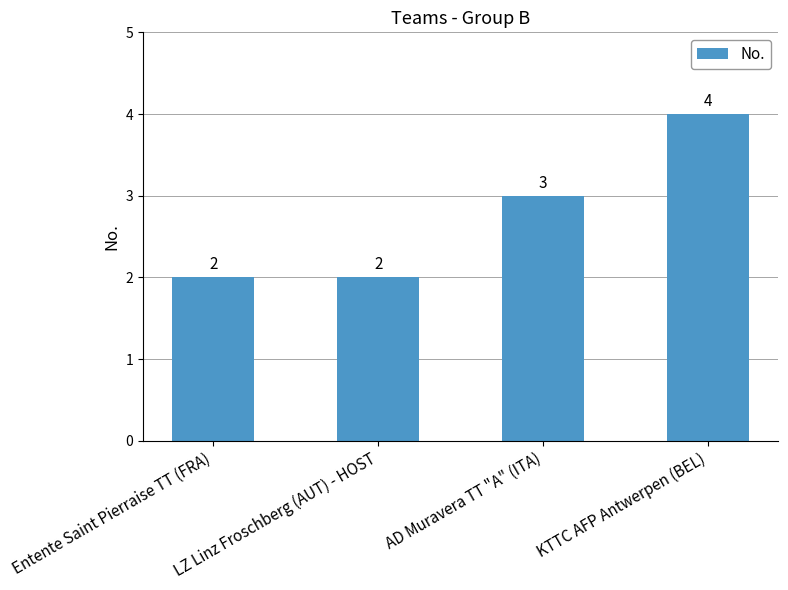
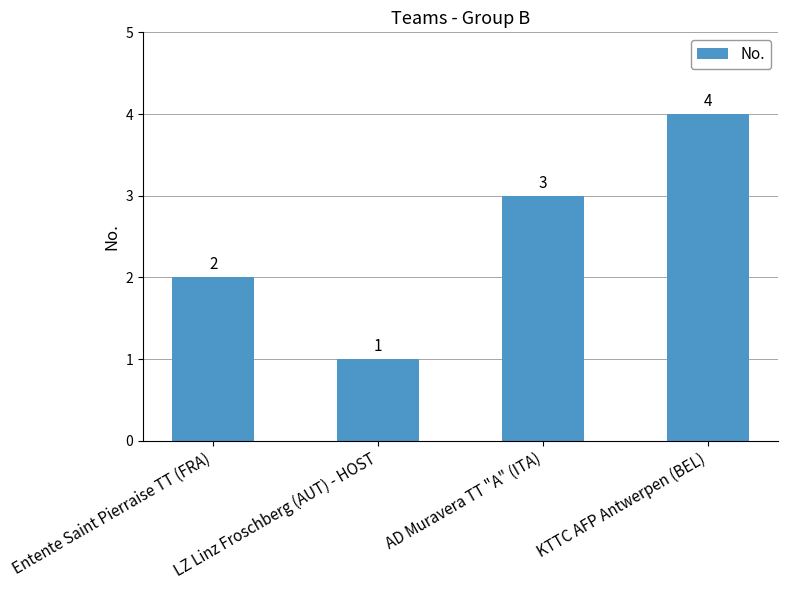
  {
    "Entente Saint Pierraise TT (FRA)": 2,
-   "LZ Linz Froschberg (AUT) - HOST": 2,
+   "LZ Linz Froschberg (AUT) - HOST": 1,
    "AD Muravera TT \"A\" (ITA)": 3,
    "KTTC AFP Antwerpen (BEL)": 4
  }
